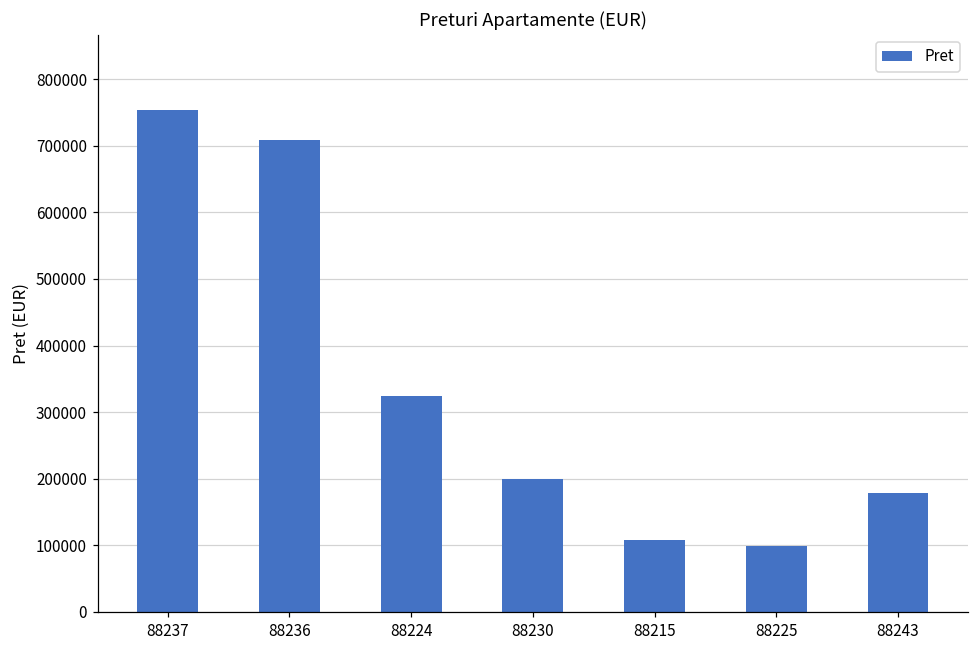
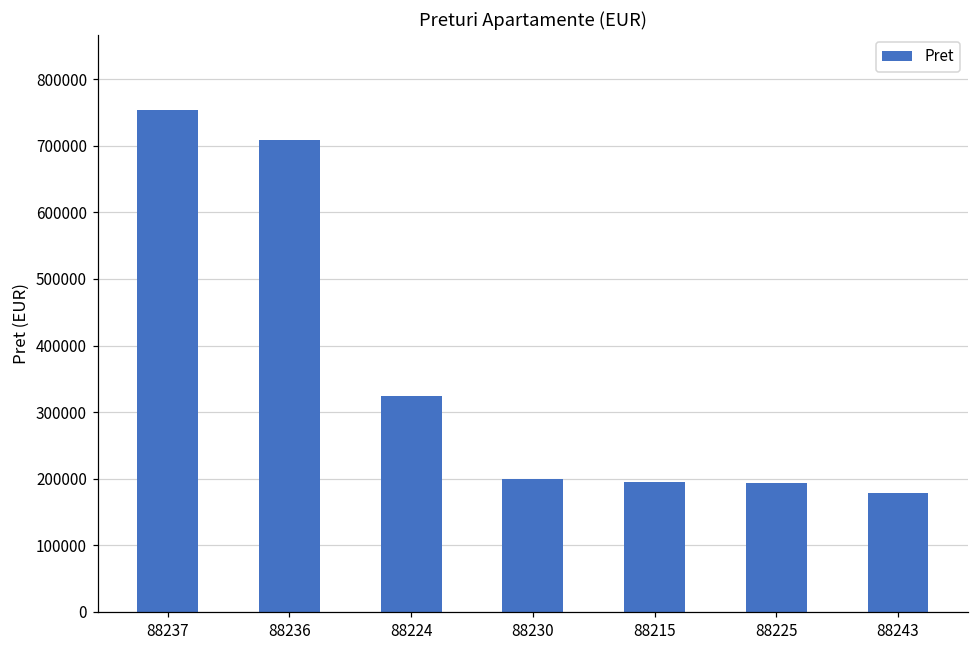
  {
    "88237": 750000,
    "88236": 710000,
    "88224": 320000,
    "88230": 200000,
-   "88215": 110000,
-   "88225": 100000,
+   "88215": 200000,
+   "88225": 190000,
    "88243": 180000
  }
